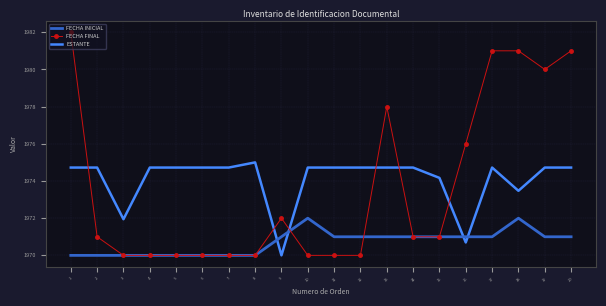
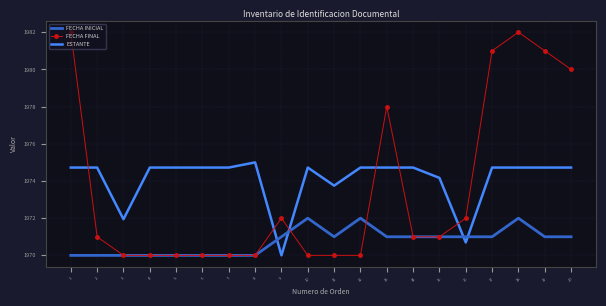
  {
    "FECHA INICIAL": {
      "1": 1970,
      "2": 1970,
      "9": 1971,
      "10": 1972,
      "11": 1971,
-     "12": 1971,
+     "12": 1972,
      "13": 1971,
      "16": 1971,
      "17": 1971,
      "18": 1972,
      "19": 1971,
      "20": 1971
    },
    "FECHA FINAL": {
      "2": 1971,
      "9": 1972,
      "10": 1970,
      "11": 1970,
      "12": 1970,
      "13": 1978,
-     "16": 1976,
+     "16": 1972,
      "17": 1981,
-     "18": 1981,
-     "19": 1980,
-     "20": 1981
+     "18": 1982,
+     "19": 1981,
+     "20": 1980
    },
    "ESTANTE": {
      "1": 1974.7,
      "2": 1974.7,
      "3": 1971.9,
      "4": 1974.7,
      "5": 1974.7,
      "6": 1974.7,
      "7": 1974.7,
      "8": 1975.0,
      "9": 1970.0,
      "10": 1974.7,
-     "11": 1974.7,
+     "11": 1973.7,
      "12": 1974.7,
      "13": 1974.7,
      "14": 1974.7,
      "15": 1974.2,
      "16": 1970.7,
      "17": 1974.7,
-     "18": 1973.5,
+     "18": 1974.7,
      "19": 1974.7,
      "20": 1974.7
    }
  }
